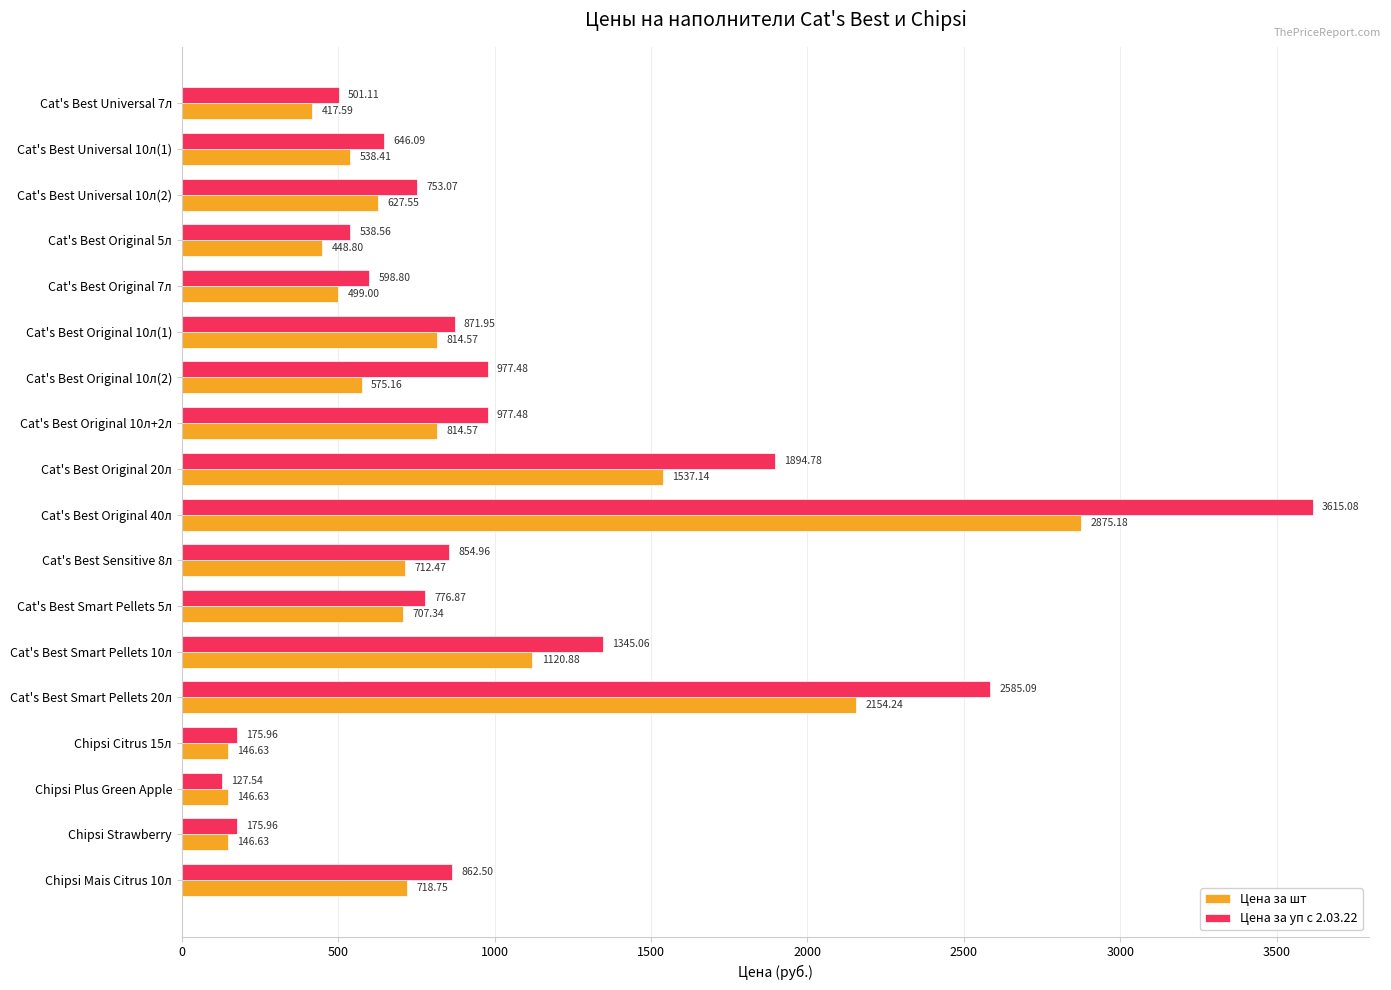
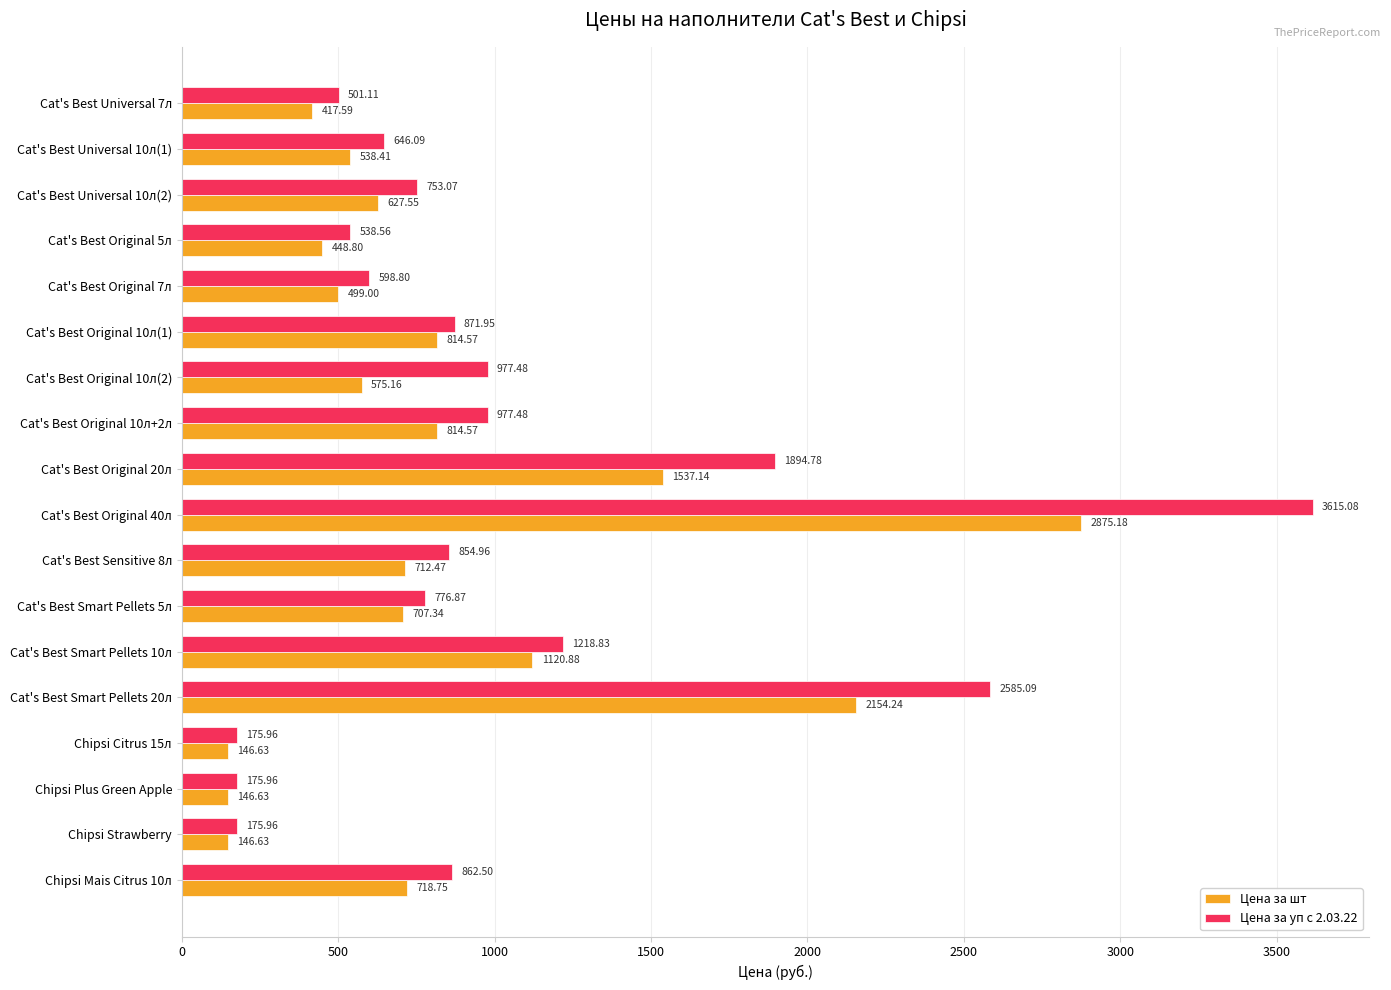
  {
    "Цена за шт": {
      "Cat's Best Universal 7л": 417.59,
      "Cat's Best Universal 10л(1)": 538.41,
      "Cat's Best Universal 10л(2)": 627.55,
      "Cat's Best Original 5л": 448.80,
      "Cat's Best Original 7л": 499.00,
      "Cat's Best Original 10л(1)": 814.57,
      "Cat's Best Original 10л(2)": 575.16,
      "Cat's Best Original 10л+2л": 814.57,
      "Cat's Best Original 20л": 1537.14,
      "Cat's Best Original 40л": 2875.18,
      "Cat's Best Sensitive 8л": 712.47,
      "Cat's Best Smart Pellets 5л": 707.34,
      "Cat's Best Smart Pellets 10л": 1120.88,
      "Cat's Best Smart Pellets 20л": 2154.24,
      "Chipsi Citrus 15л": 146.63,
      "Chipsi Plus Green Apple": 146.63,
      "Chipsi Strawberry": 146.63,
      "Chipsi Mais Citrus 10л": 718.75
    },
    "Цена за уп с 2.03.22": {
      "Cat's Best Universal 7л": 501.11,
      "Cat's Best Universal 10л(1)": 646.09,
      "Cat's Best Universal 10л(2)": 753.07,
      "Cat's Best Original 5л": 538.56,
      "Cat's Best Original 7л": 598.80,
      "Cat's Best Original 10л(1)": 871.95,
      "Cat's Best Original 10л(2)": 977.48,
      "Cat's Best Original 10л+2л": 977.48,
      "Cat's Best Original 20л": 1894.78,
      "Cat's Best Original 40л": 3615.08,
      "Cat's Best Sensitive 8л": 854.96,
      "Cat's Best Smart Pellets 5л": 776.87,
-     "Cat's Best Smart Pellets 10л": 1345.06,
+     "Cat's Best Smart Pellets 10л": 1218.83,
      "Cat's Best Smart Pellets 20л": 2585.09,
      "Chipsi Citrus 15л": 175.96,
-     "Chipsi Plus Green Apple": 127.54,
+     "Chipsi Plus Green Apple": 175.96,
      "Chipsi Strawberry": 175.96,
      "Chipsi Mais Citrus 10л": 862.50
    }
  }
